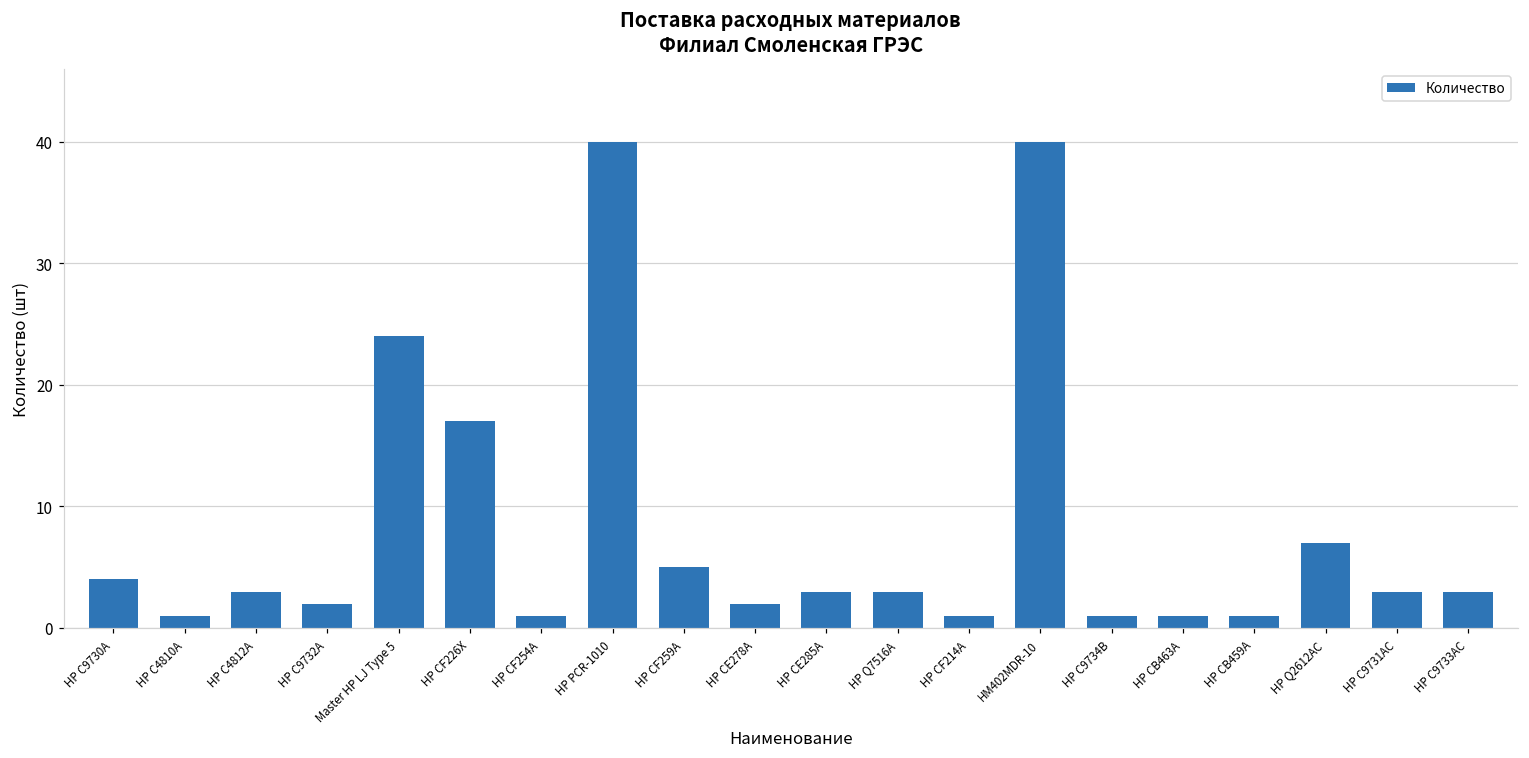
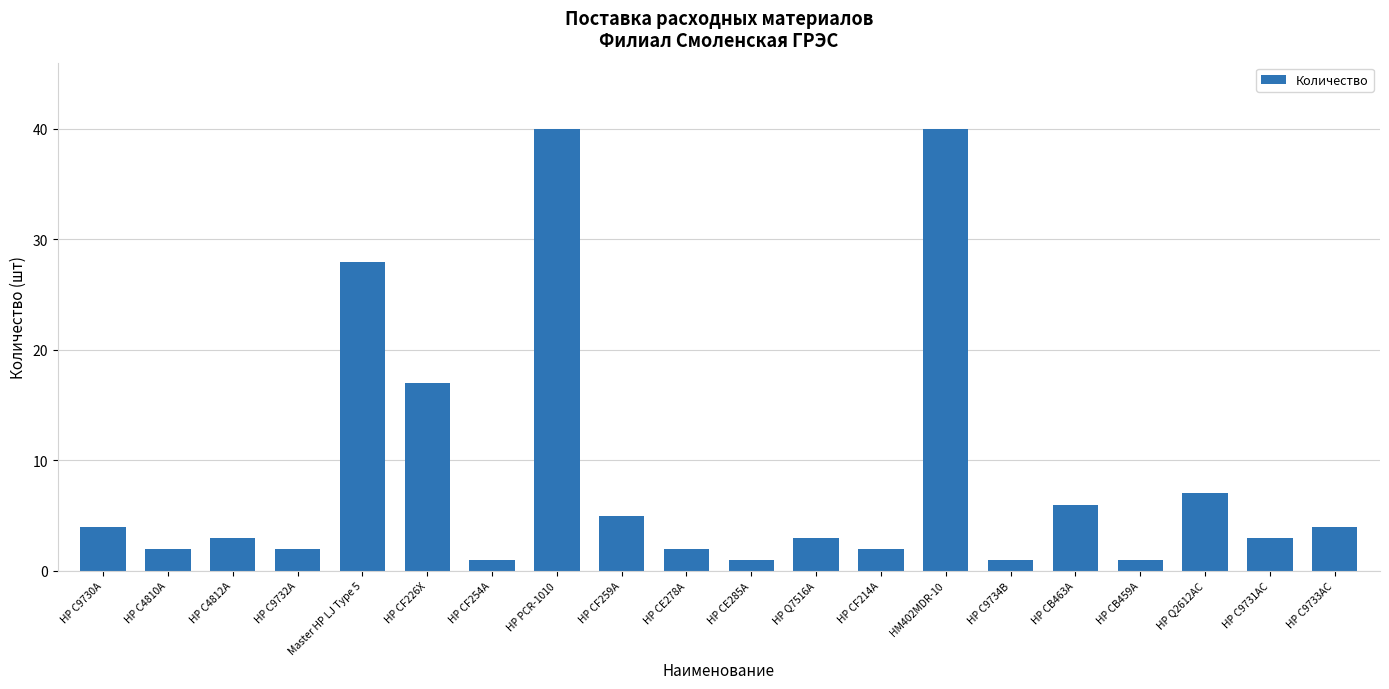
  {
    "HP C9730A": 4,
-   "HP C4810A": 1,
+   "HP C4810A": 2,
    "HP C4812A": 3,
    "HP C9732A": 2,
-   "Master HP LJ Type 5": 24,
+   "Master HP LJ Type 5": 28,
    "HP CF226X": 17,
    "HP CF254A": 1,
    "HP PCR-1010": 40,
    "HP CF259A": 5,
    "HP CE278A": 2,
-   "HP CE285A": 3,
+   "HP CE285A": 1,
    "HP Q7516A": 3,
-   "HP CF214A": 1,
+   "HP CF214A": 2,
    "HM402MDR-10": 40,
    "HP C9734B": 1,
-   "HP CB463A": 1,
+   "HP CB463A": 6,
    "HP CB459A": 1,
    "HP Q2612AC": 7,
    "HP C9731AC": 3,
-   "HP C9733AC": 3
+   "HP C9733AC": 4
  }
